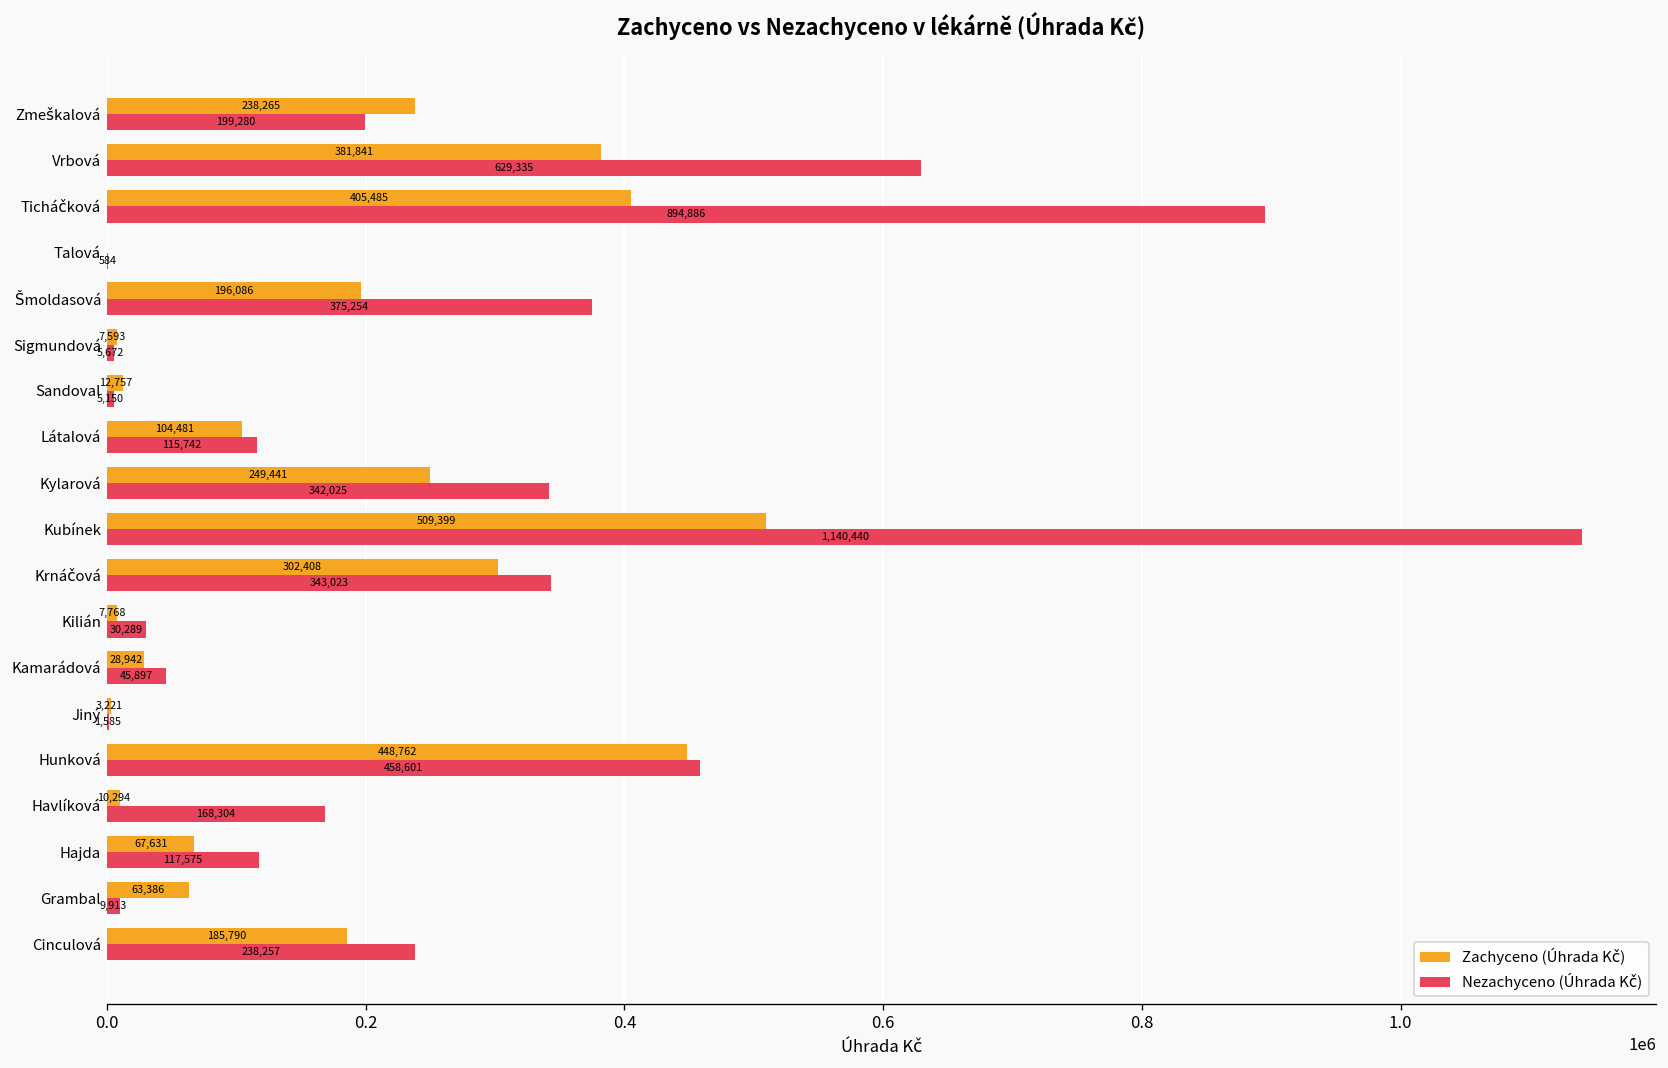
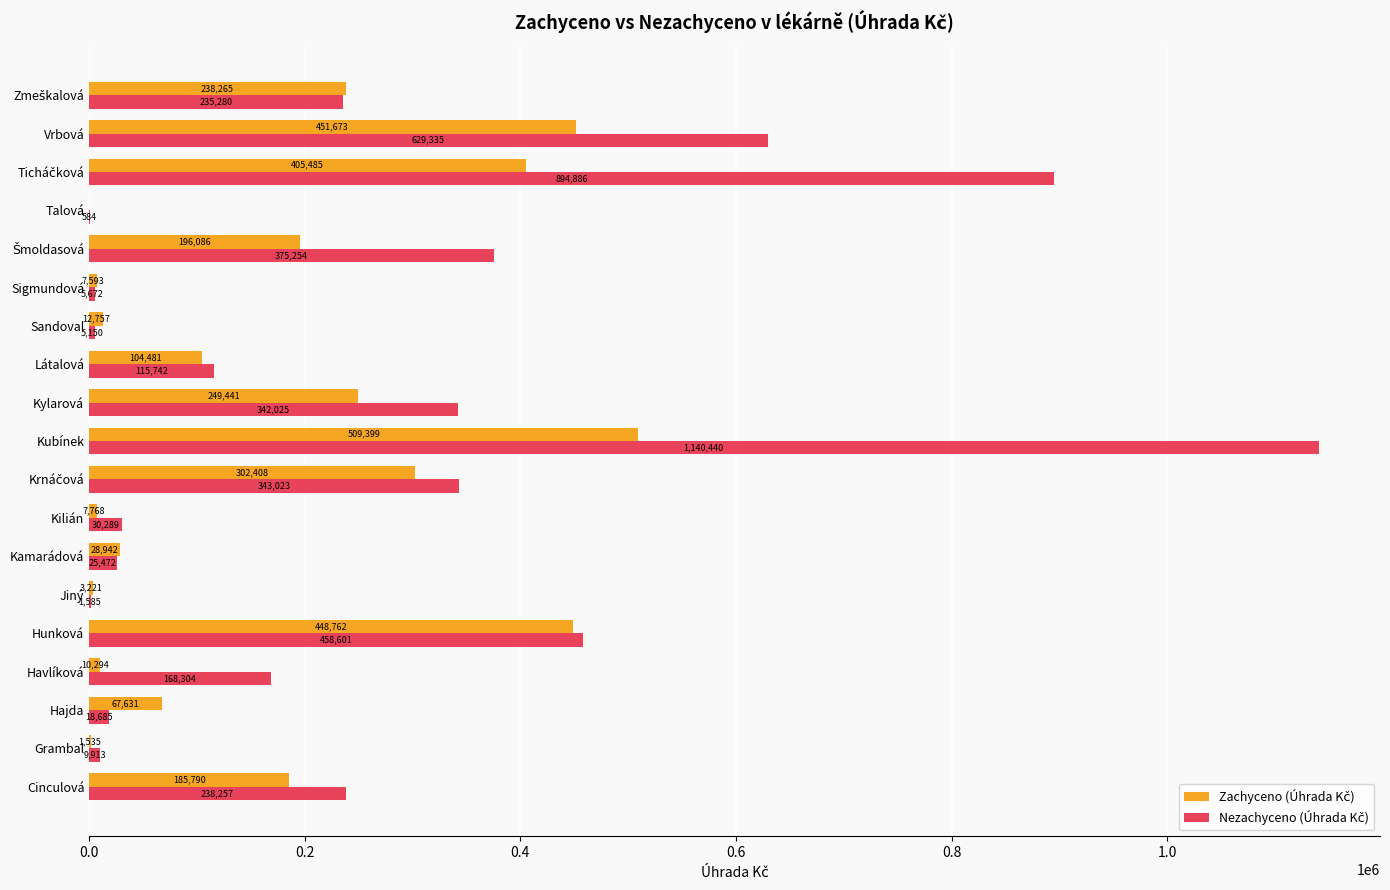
  {
    "Zachyceno (Úhrada Kč)": {
      "Zmeškalová": "238,265",
-     "Vrbová": "381,841",
+     "Vrbová": "451,673",
      "Ticháčková": "405,485",
      "Šmoldasová": "196,086",
      "Sigmundová": "7,593",
      "Sandoval": "12,757",
      "Látalová": "104,481",
      "Kylarová": "249,441",
      "Kubínek": "509,399",
      "Krnáčová": "302,408",
      "Kilián": "7,768",
      "Kamarádová": "28,942",
      "Jiný": "3,221",
      "Hunková": "448,762",
      "Havlíková": "10,294",
      "Hajda": "67,631",
-     "Grambal": "63,386",
+     "Grambal": "1,535",
      "Cinculová": "185,790"
    },
    "Nezachyceno (Úhrada Kč)": {
-     "Zmeškalová": "199,280",
+     "Zmeškalová": "235,280",
      "Vrbová": "629,335",
      "Ticháčková": "894,886",
      "Talová": "584",
      "Šmoldasová": "375,254",
      "Sigmundová": "5,672",
      "Sandoval": "5,150",
      "Látalová": "115,742",
      "Kylarová": "342,025",
      "Kubínek": "1,140,440",
      "Krnáčová": "343,023",
      "Kilián": "30,289",
-     "Kamarádová": "45,897",
+     "Kamarádová": "25,472",
      "Jiný": "1,585",
      "Hunková": "458,601",
      "Havlíková": "168,304",
-     "Hajda": "117,575",
+     "Hajda": "18,685",
      "Grambal": "9,913",
      "Cinculová": "238,257"
    }
  }
